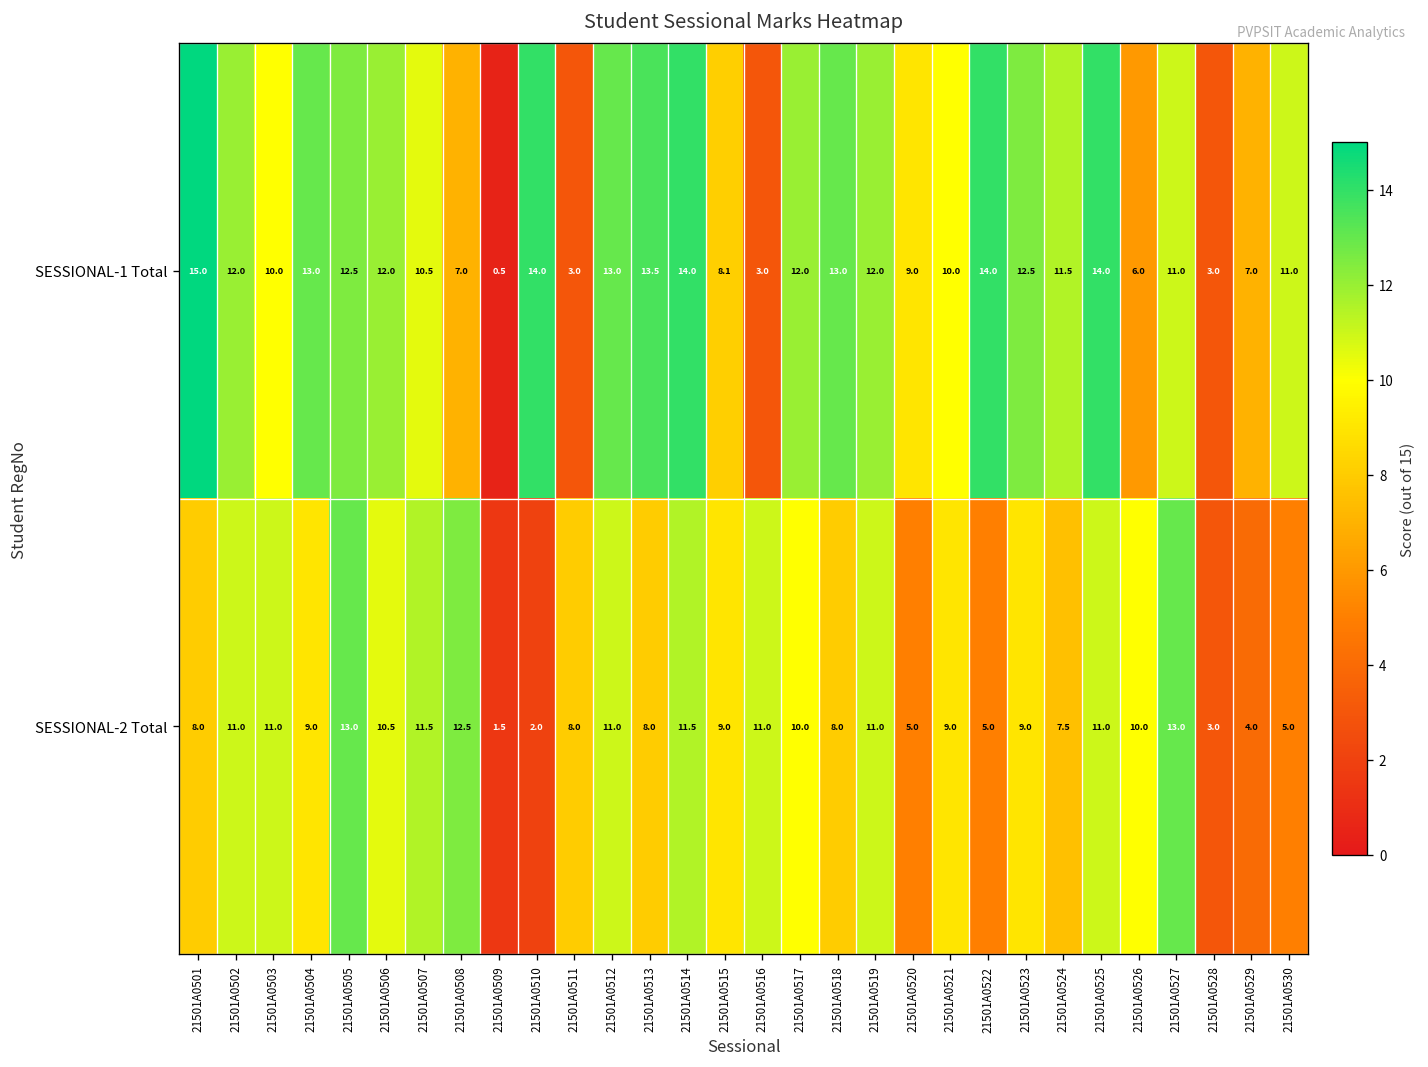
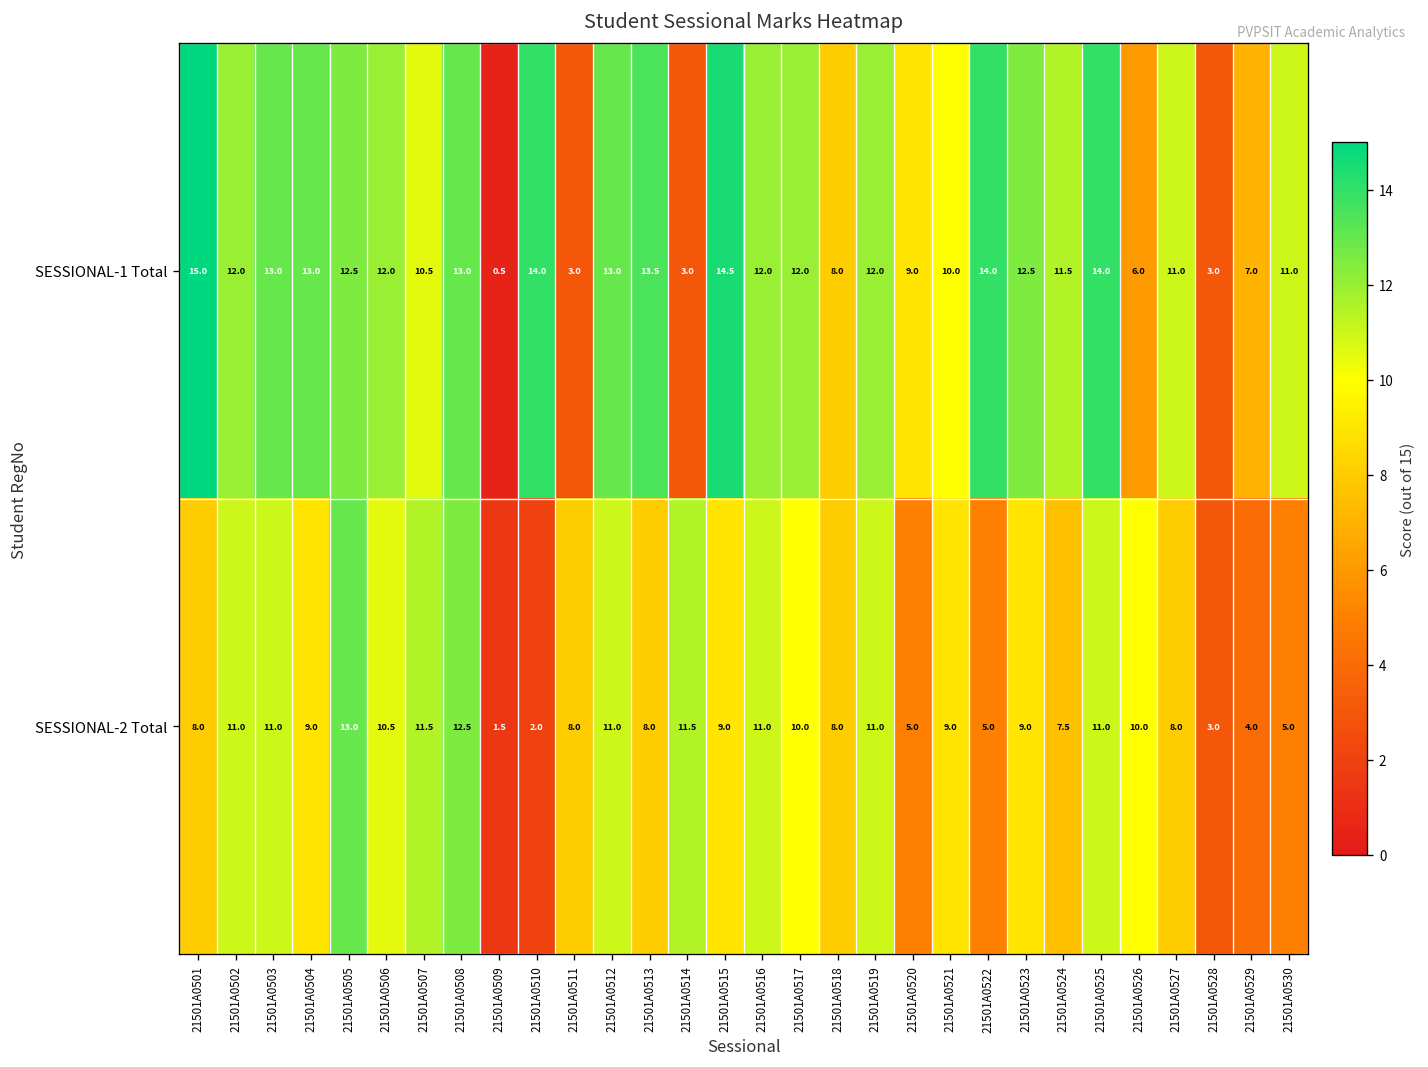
  {
    "SESSIONAL-1 Total": {
      "21501A0501": 15.0,
      "21501A0502": 12.0,
-     "21501A0503": 10.0,
+     "21501A0503": 13.0,
      "21501A0504": 13.0,
      "21501A0505": 12.5,
      "21501A0506": 12.0,
      "21501A0507": 10.5,
-     "21501A0508": 7.0,
+     "21501A0508": 13.0,
      "21501A0509": 0.5,
      "21501A0510": 14.0,
      "21501A0511": 3.0,
      "21501A0512": 13.0,
      "21501A0513": 13.5,
-     "21501A0514": 14.0,
-     "21501A0515": 8.1,
-     "21501A0516": 3.0,
+     "21501A0514": 3.0,
+     "21501A0515": 14.5,
+     "21501A0516": 12.0,
      "21501A0517": 12.0,
-     "21501A0518": 13.0,
+     "21501A0518": 8.0,
      "21501A0519": 12.0,
      "21501A0520": 9.0,
      "21501A0521": 10.0,
      "21501A0522": 14.0,
      "21501A0523": 12.5,
      "21501A0524": 11.5,
      "21501A0525": 14.0,
      "21501A0526": 6.0,
      "21501A0527": 11.0,
      "21501A0528": 3.0,
      "21501A0529": 7.0,
      "21501A0530": 11.0
    },
    "SESSIONAL-2 Total": {
      "21501A0501": 8.0,
      "21501A0502": 11.0,
      "21501A0503": 11.0,
      "21501A0504": 9.0,
      "21501A0505": 13.0,
      "21501A0506": 10.5,
      "21501A0507": 11.5,
      "21501A0508": 12.5,
      "21501A0509": 1.5,
      "21501A0510": 2.0,
      "21501A0511": 8.0,
      "21501A0512": 11.0,
      "21501A0513": 8.0,
      "21501A0514": 11.5,
      "21501A0515": 9.0,
      "21501A0516": 11.0,
      "21501A0517": 10.0,
      "21501A0518": 8.0,
      "21501A0519": 11.0,
      "21501A0520": 5.0,
      "21501A0521": 9.0,
      "21501A0522": 5.0,
      "21501A0523": 9.0,
      "21501A0524": 7.5,
      "21501A0525": 11.0,
      "21501A0526": 10.0,
-     "21501A0527": 13.0,
+     "21501A0527": 8.0,
      "21501A0528": 3.0,
      "21501A0529": 4.0,
      "21501A0530": 5.0
    }
  }
